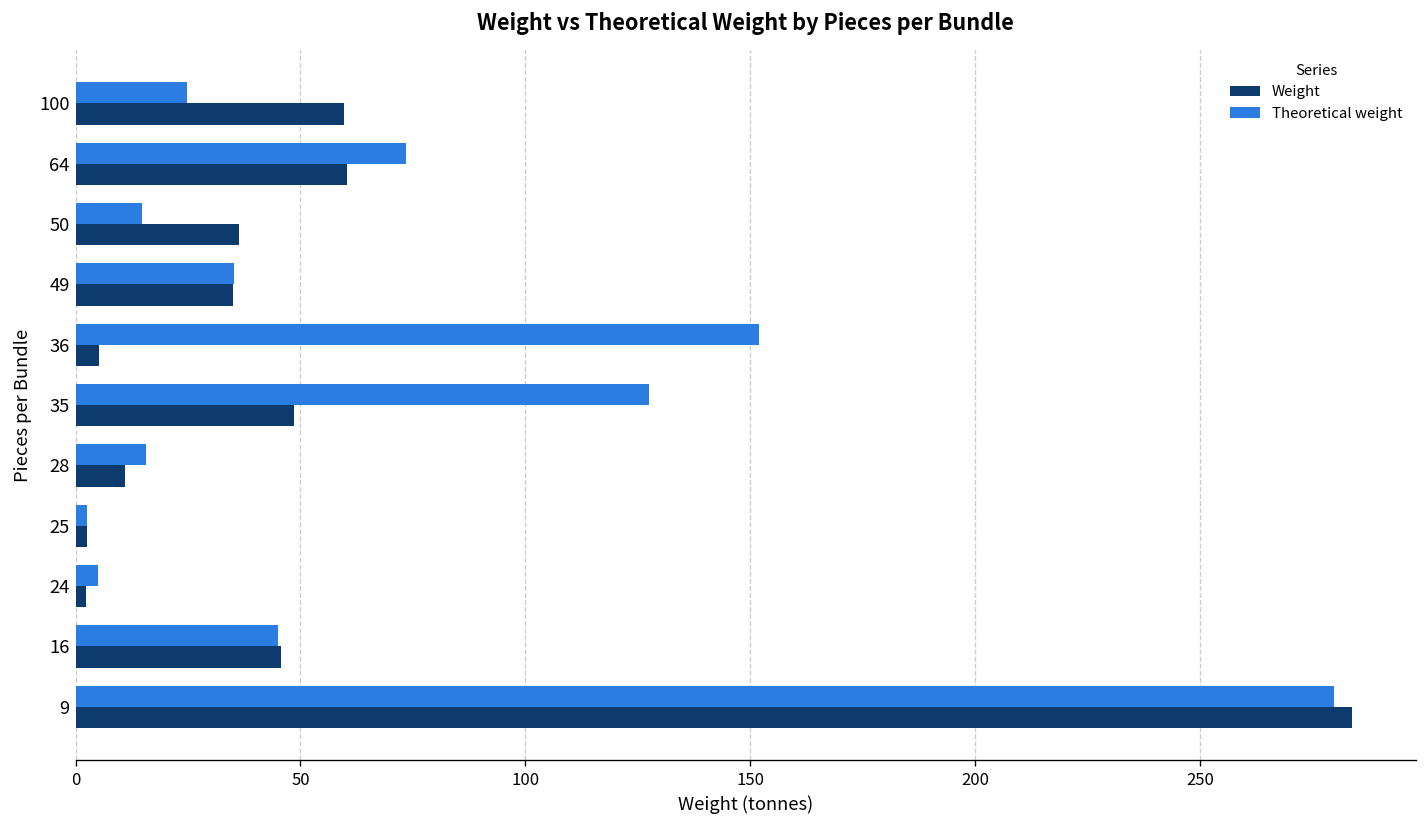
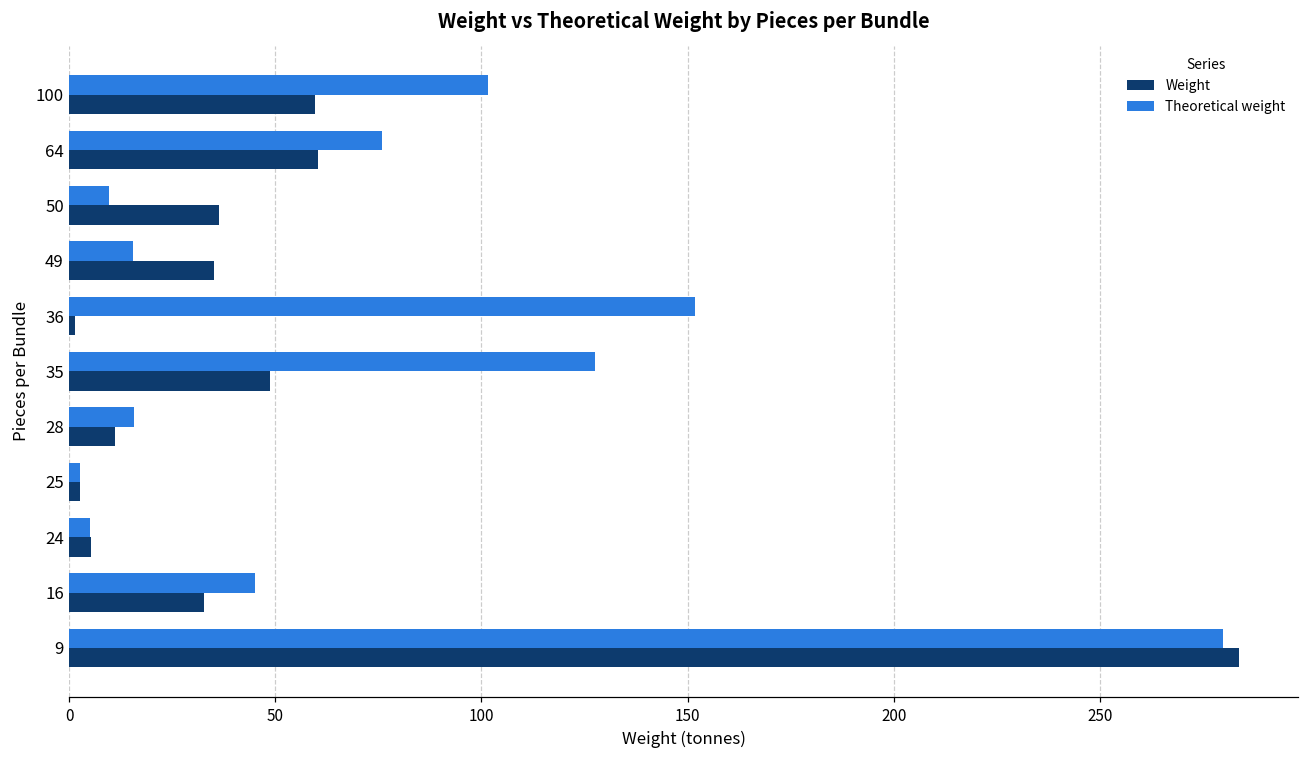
  {
    "Weight": {
      "100": 60,
      "64": 60,
      "50": 36,
      "49": 35,
-     "36": 5,
+     "36": 2,
      "35": 49,
      "28": 11,
      "25": 3,
-     "24": 2,
-     "16": 46,
+     "24": 5,
+     "16": 33,
      "9": 284
    },
    "Theoretical weight": {
-     "100": 25,
-     "64": 73,
-     "50": 15,
-     "49": 35,
+     "100": 102,
+     "64": 76,
+     "50": 10,
+     "49": 16,
      "36": 152,
      "35": 128,
      "28": 16,
      "25": 3,
      "24": 5,
      "16": 45,
      "9": 280
    }
  }
